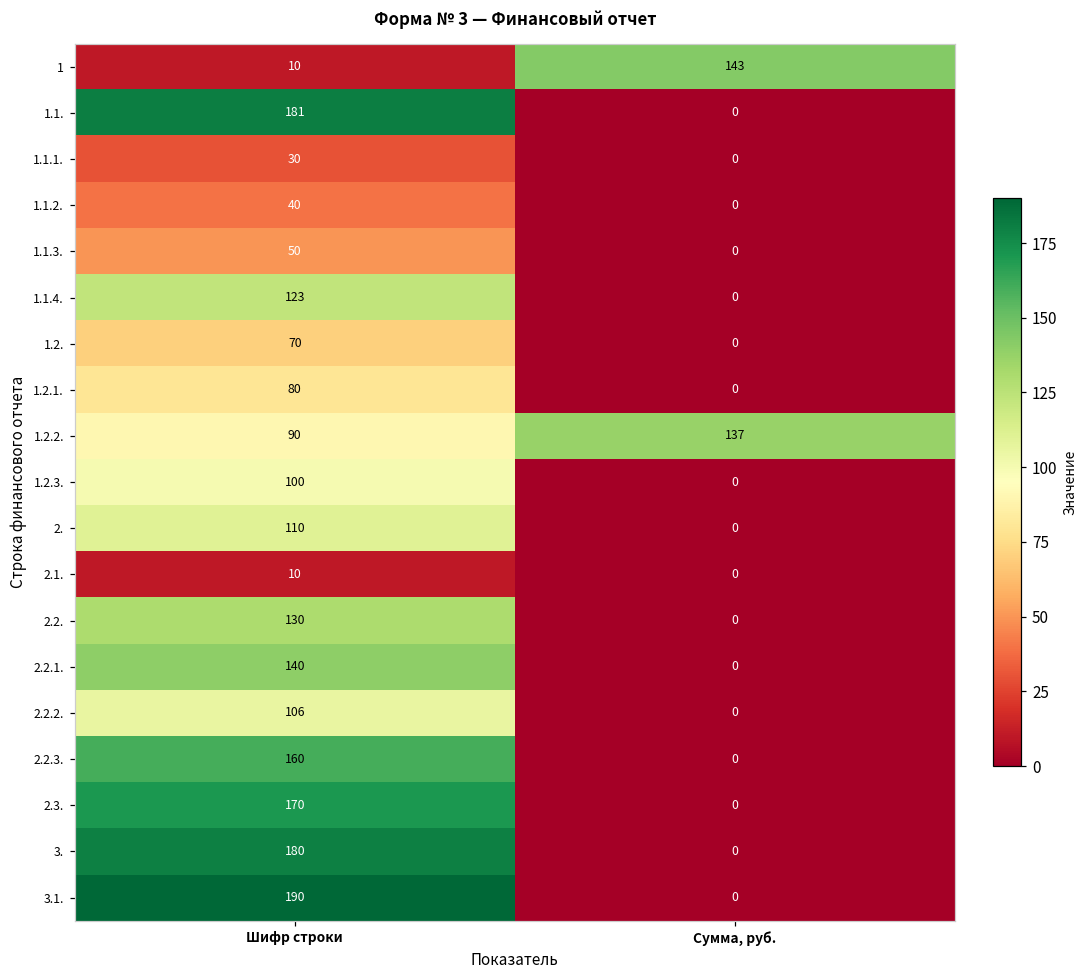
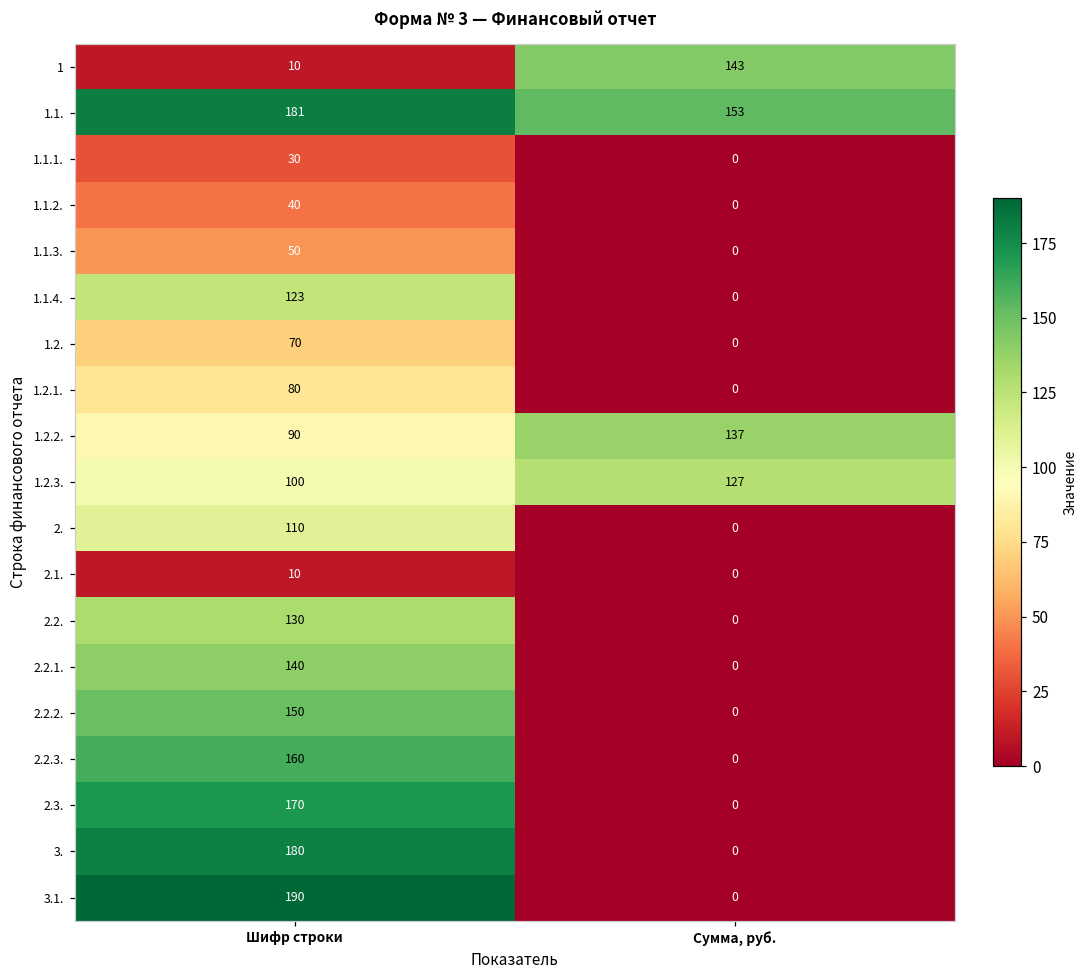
  {
    "1": {
      "Шифр строки": 10,
      "Сумма, руб.": 143
    },
    "1.1.": {
      "Шифр строки": 181,
-     "Сумма, руб.": 0
+     "Сумма, руб.": 153
    },
    "1.1.1.": {
      "Шифр строки": 30,
      "Сумма, руб.": 0
    },
    "1.1.2.": {
      "Шифр строки": 40,
      "Сумма, руб.": 0
    },
    "1.1.3.": {
      "Шифр строки": 50,
      "Сумма, руб.": 0
    },
    "1.1.4.": {
      "Шифр строки": 123,
      "Сумма, руб.": 0
    },
    "1.2.": {
      "Шифр строки": 70,
      "Сумма, руб.": 0
    },
    "1.2.1.": {
      "Шифр строки": 80,
      "Сумма, руб.": 0
    },
    "1.2.2.": {
      "Шифр строки": 90,
      "Сумма, руб.": 137
    },
    "1.2.3.": {
      "Шифр строки": 100,
-     "Сумма, руб.": 0
+     "Сумма, руб.": 127
    },
    "2.": {
      "Шифр строки": 110,
      "Сумма, руб.": 0
    },
    "2.1.": {
      "Шифр строки": 10,
      "Сумма, руб.": 0
    },
    "2.2.": {
      "Шифр строки": 130,
      "Сумма, руб.": 0
    },
    "2.2.1.": {
      "Шифр строки": 140,
      "Сумма, руб.": 0
    },
    "2.2.2.": {
-     "Шифр строки": 106,
+     "Шифр строки": 150,
      "Сумма, руб.": 0
    },
    "2.2.3.": {
      "Шифр строки": 160,
      "Сумма, руб.": 0
    },
    "2.3.": {
      "Шифр строки": 170,
      "Сумма, руб.": 0
    },
    "3.": {
      "Шифр строки": 180,
      "Сумма, руб.": 0
    },
    "3.1.": {
      "Шифр строки": 190,
      "Сумма, руб.": 0
    }
  }
